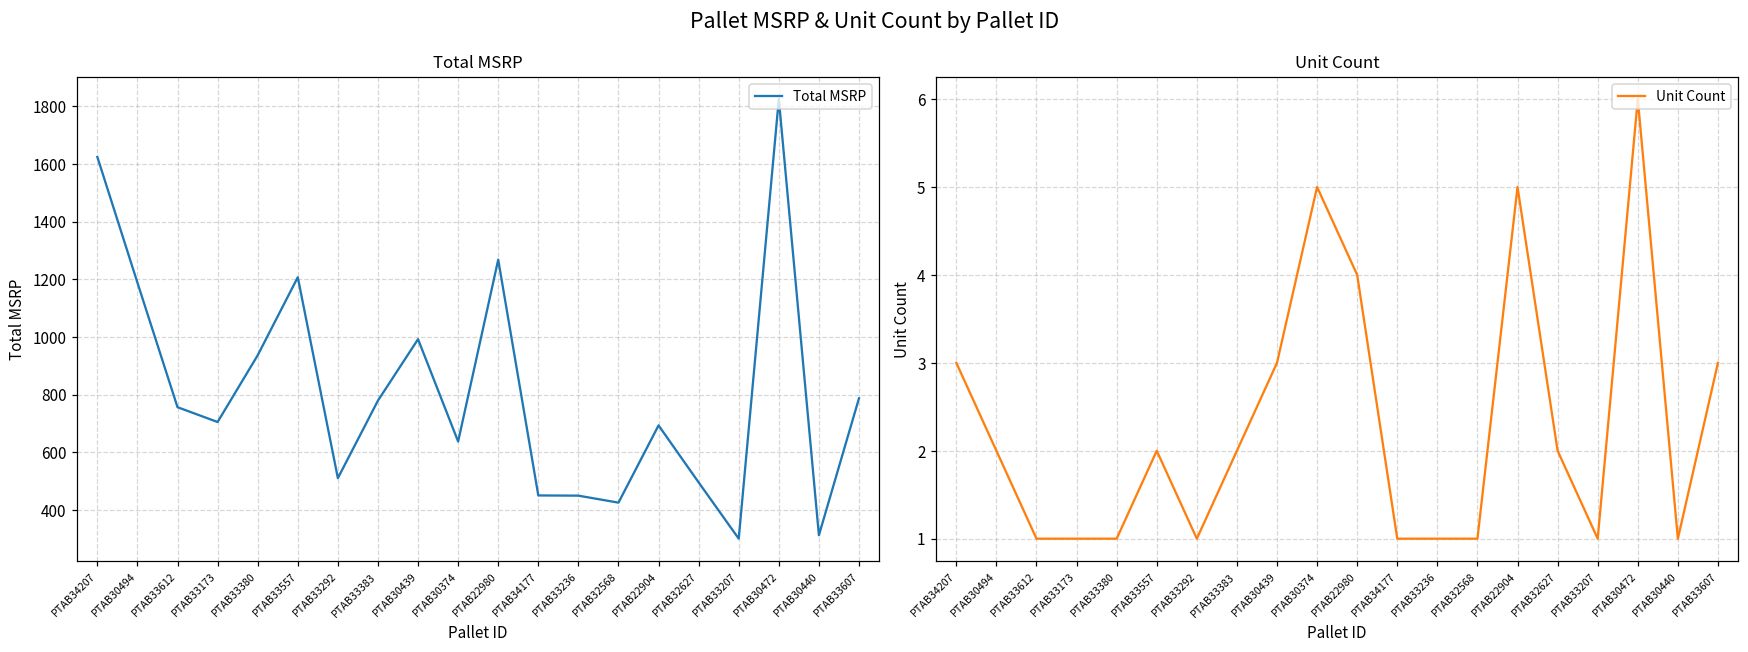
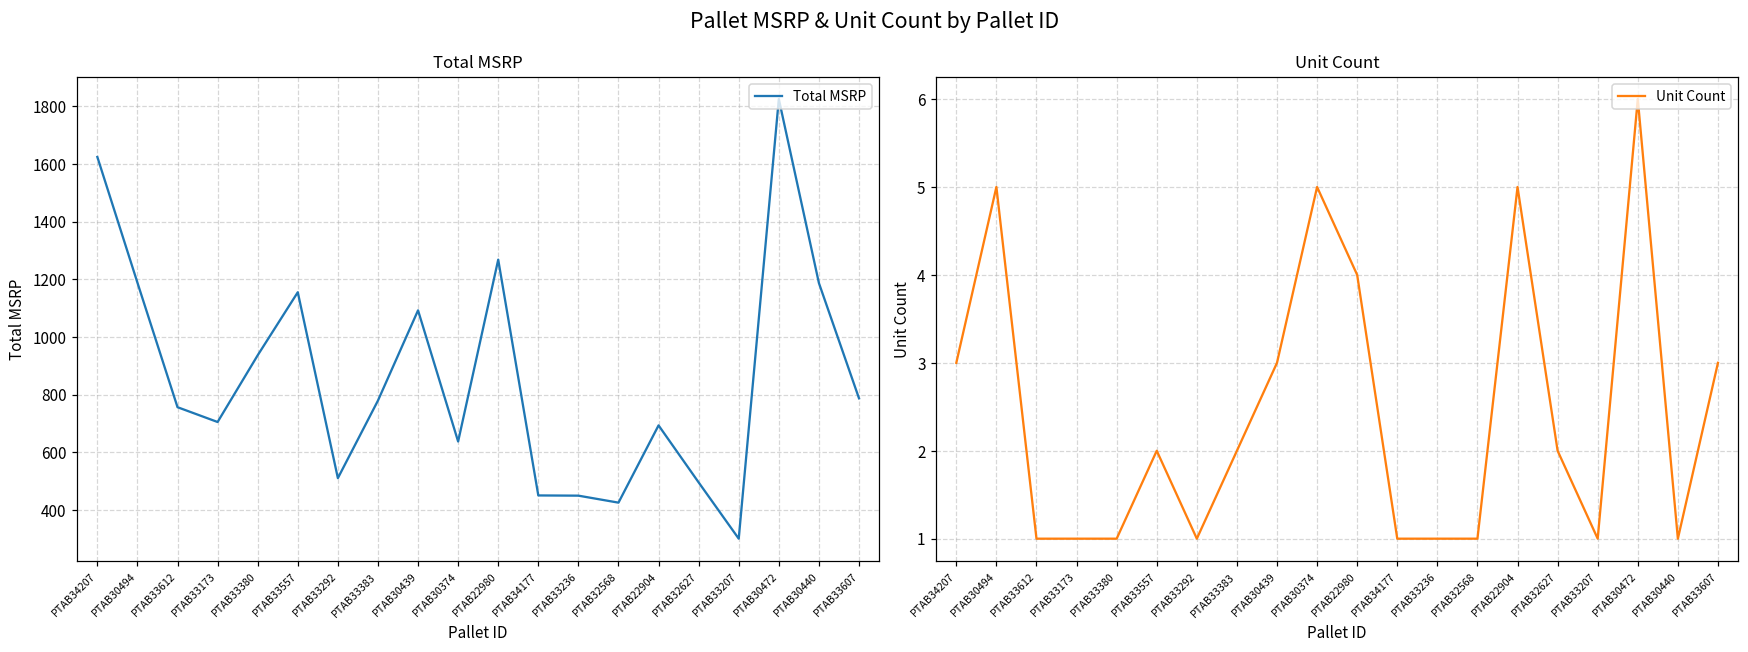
  {
    "Total MSRP": {
      "PTAB34207": 1620,
      "PTAB30494": 1190,
      "PTAB33612": 760,
      "PTAB33173": 700,
      "PTAB33380": 940,
-     "PTAB33557": 1210,
+     "PTAB33557": 1150,
      "PTAB33292": 510,
      "PTAB33383": 780,
-     "PTAB30439": 990,
+     "PTAB30439": 1090,
      "PTAB30374": 640,
      "PTAB22980": 1270,
      "PTAB34177": 450,
      "PTAB33236": 450,
      "PTAB32568": 430,
      "PTAB22904": 690,
      "PTAB32627": 500,
      "PTAB33207": 300,
-     "PTAB30440": 310,
+     "PTAB30440": 1190,
      "PTAB33607": 790
    },
    "Unit Count": {
      "PTAB34207": 3,
-     "PTAB30494": 2,
+     "PTAB30494": 5,
      "PTAB33612": 1,
      "PTAB33173": 1,
      "PTAB33380": 1,
      "PTAB33557": 2,
      "PTAB33292": 1,
      "PTAB33383": 2,
      "PTAB30439": 3,
      "PTAB30374": 5,
      "PTAB22980": 4,
      "PTAB34177": 1,
      "PTAB33236": 1,
      "PTAB32568": 1,
      "PTAB22904": 5,
      "PTAB32627": 2,
      "PTAB33207": 1,
      "PTAB30440": 1,
      "PTAB33607": 3
    }
  }
